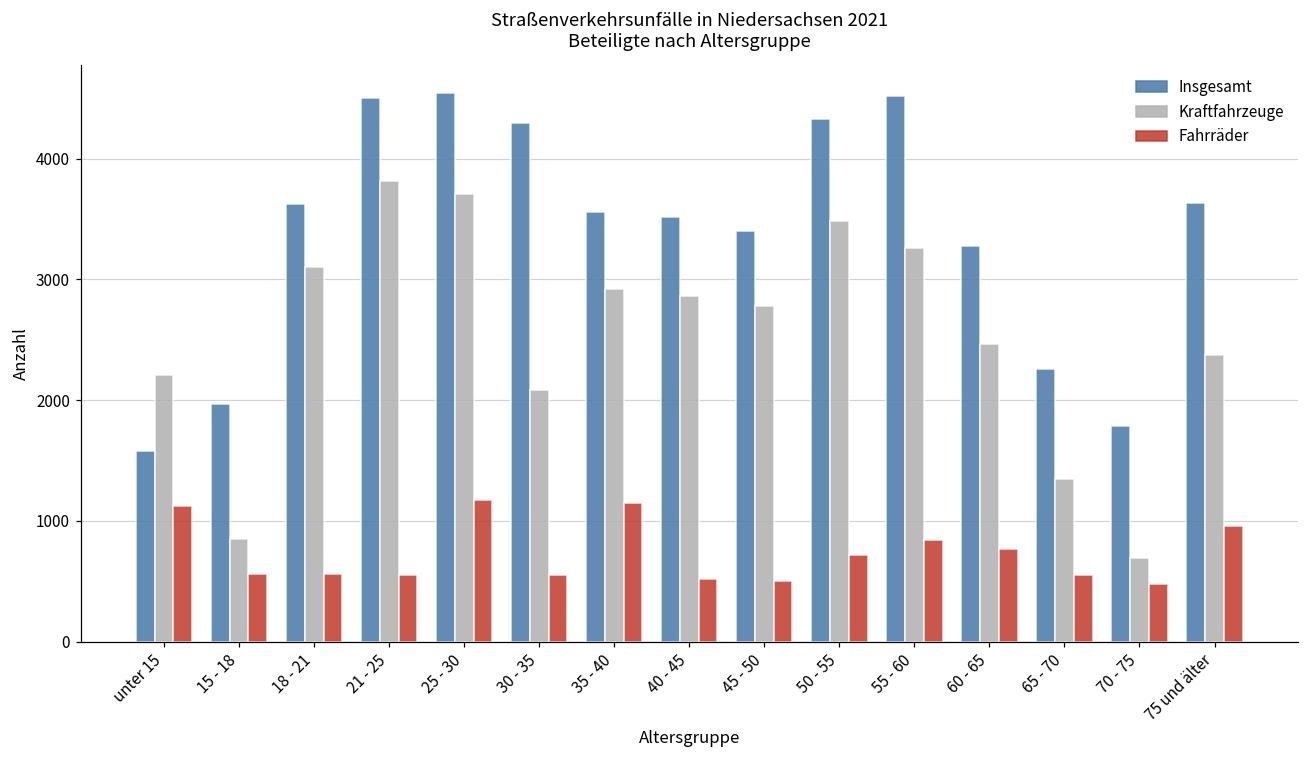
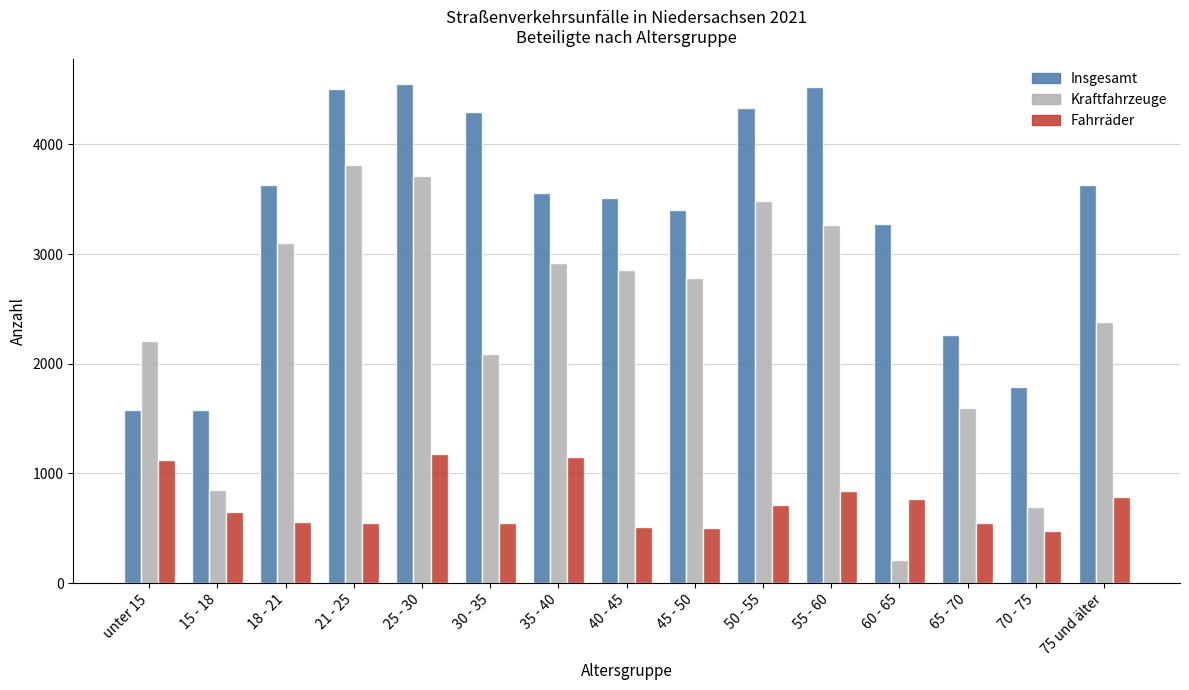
  {
    "Insgesamt": {
      "unter 15": 1580,
-     "15 - 18": 1970,
+     "15 - 18": 1580,
      "18 - 21": 3630,
      "21 - 25": 4500,
      "25 - 30": 4550,
      "30 - 35": 4300,
      "35 - 40": 3560,
      "40 - 45": 3510,
      "45 - 50": 3400,
      "50 - 55": 4330,
      "55 - 60": 4520,
      "60 - 65": 3280,
      "65 - 70": 2260,
      "70 - 75": 1790,
      "75 und älter": 3630
    },
    "Kraftfahrzeuge": {
      "unter 15": 2210,
      "15 - 18": 850,
      "18 - 21": 3100,
      "21 - 25": 3820,
      "25 - 30": 3710,
      "30 - 35": 2090,
      "35 - 40": 2920,
      "40 - 45": 2860,
      "45 - 50": 2780,
      "50 - 55": 3480,
      "55 - 60": 3260,
-     "60 - 65": 2470,
-     "65 - 70": 1350,
+     "60 - 65": 210,
+     "65 - 70": 1600,
      "70 - 75": 690,
      "75 und älter": 2380
    },
    "Fahrräder": {
      "unter 15": 1120,
-     "15 - 18": 560,
+     "15 - 18": 650,
      "18 - 21": 560,
      "21 - 25": 550,
      "25 - 30": 1180,
      "30 - 35": 550,
      "35 - 40": 1150,
      "40 - 45": 520,
      "45 - 50": 500,
      "50 - 55": 720,
      "55 - 60": 840,
      "60 - 65": 770,
      "65 - 70": 550,
      "70 - 75": 480,
-     "75 und älter": 960
+     "75 und älter": 780
    }
  }
